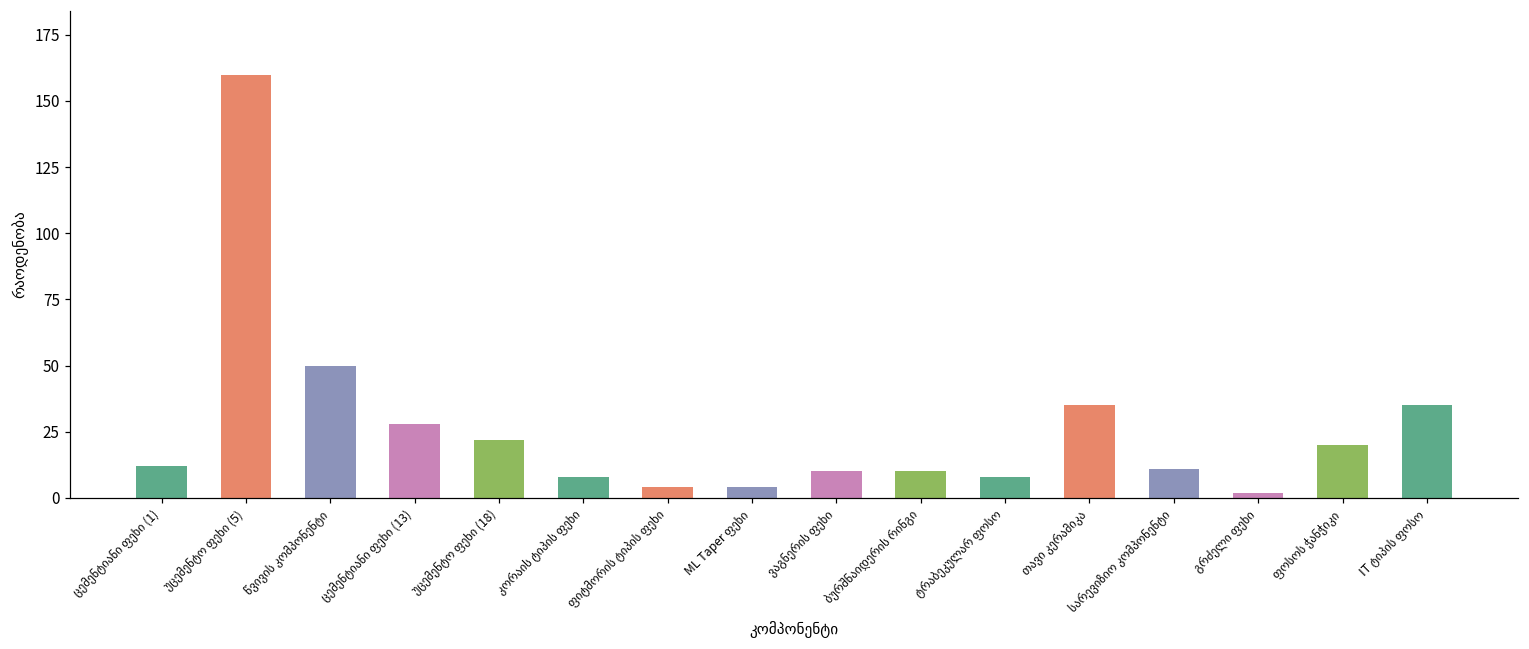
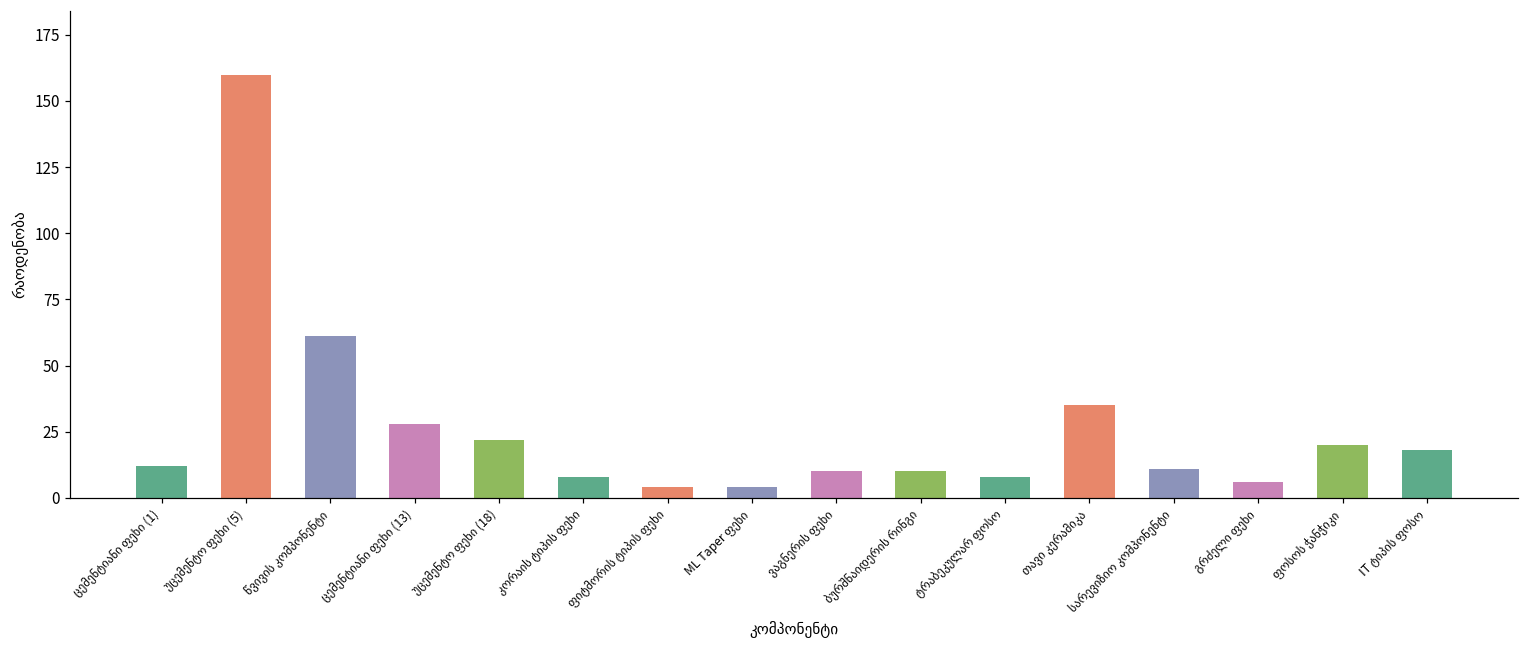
  {
    "ცემენტიანი ფეხი (1)": 12,
    "უცემენტო ფეხი (5)": 160,
-   "წვივის კომპონენტი": 50,
+   "წვივის კომპონენტი": 61,
    "ცემენტიანი ფეხი (13)": 28,
    "უცემენტო ფეხი (18)": 22,
    "კორაის ტიპის ფეხი": 8,
    "ფიტმორის ტიპის ფეხი": 4,
    "ML Taper ფეხი": 4,
    "ვაგნერის ფეხი": 10,
    "ბურშნაიდერის რინგი": 10,
    "ტრაბეკულარ ფოსო": 8,
    "თავი კერამიკა": 35,
    "სარევიზიო კომპონენტი": 11,
-   "გრძელი ფეხი": 2,
+   "გრძელი ფეხი": 6,
    "ფოსოს ჭანჭიკი": 20,
-   "IT ტიპის ფოსო": 35
+   "IT ტიპის ფოსო": 18
  }
